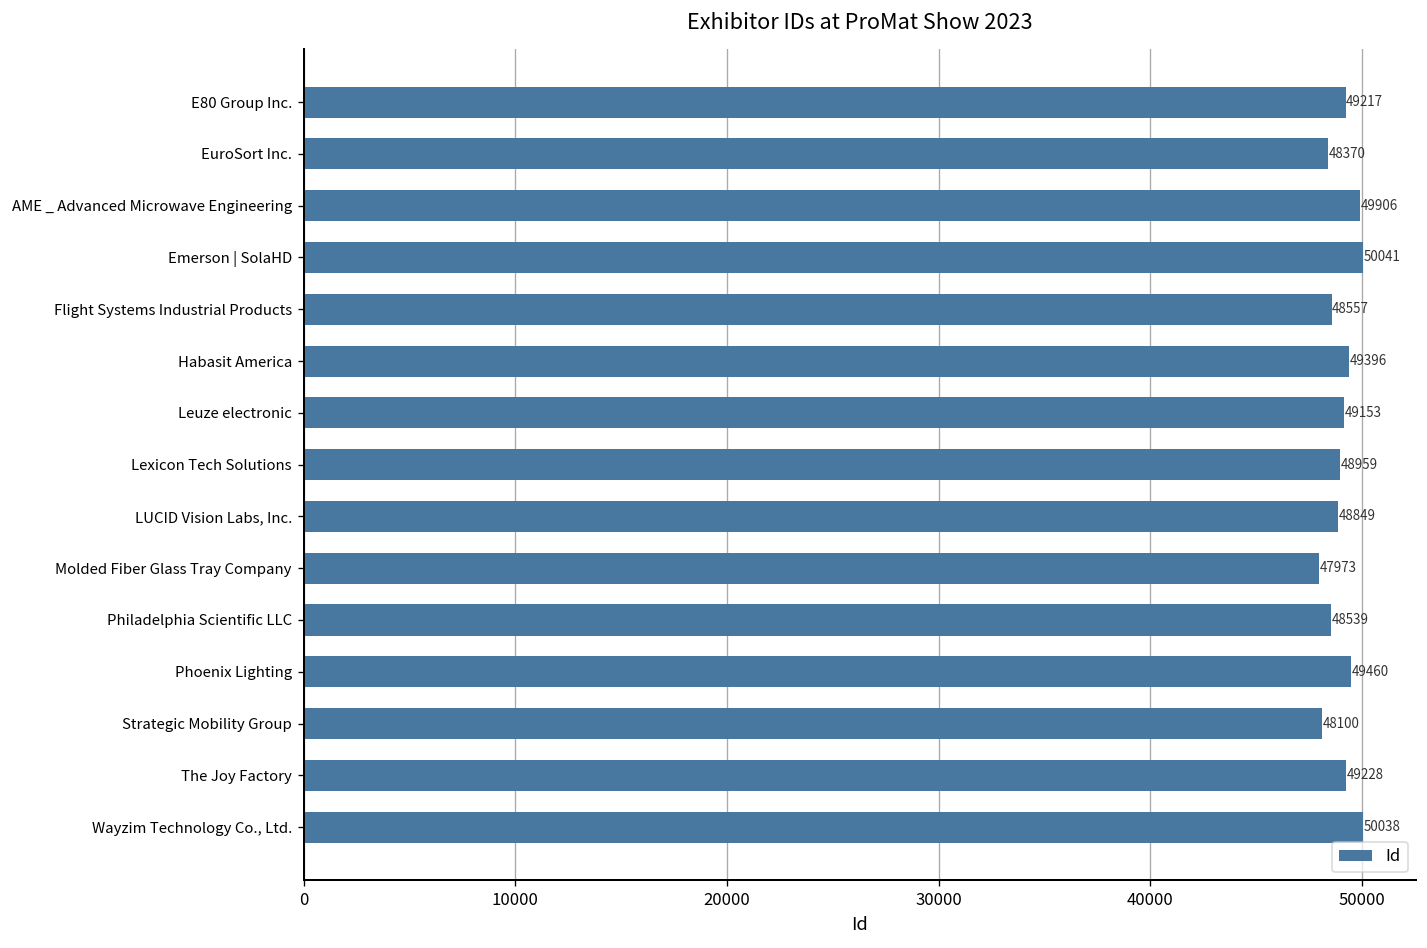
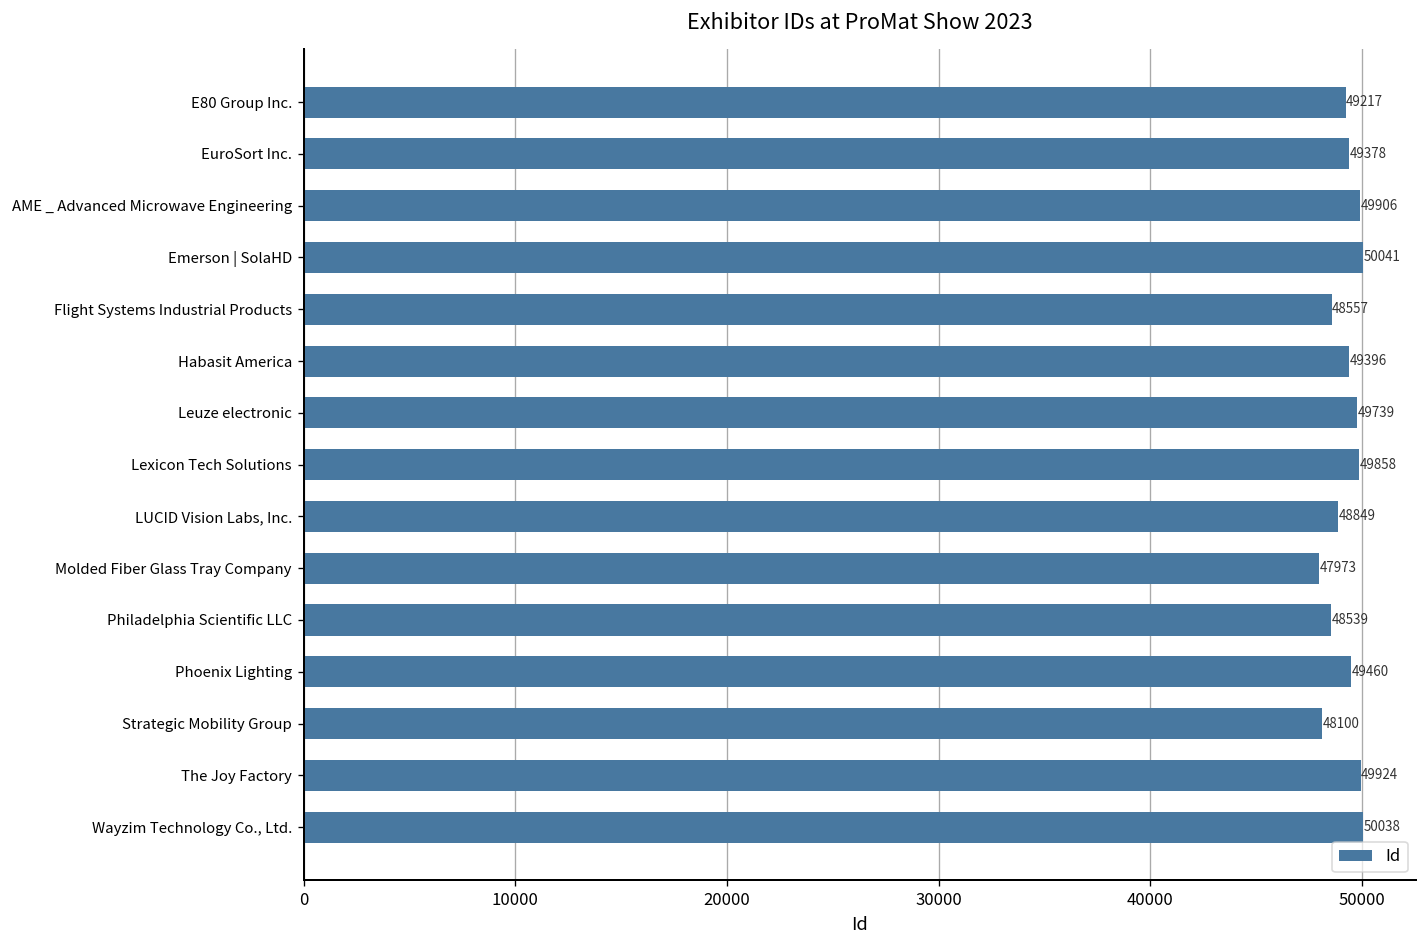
  {
    "E80 Group Inc.": 49217,
-   "EuroSort Inc.": 48370,
+   "EuroSort Inc.": 49378,
    "AME _ Advanced Microwave Engineering": 49906,
    "Emerson | SolaHD": 50041,
    "Flight Systems Industrial Products": 48557,
    "Habasit America": 49396,
-   "Leuze electronic": 49153,
-   "Lexicon Tech Solutions": 48959,
+   "Leuze electronic": 49739,
+   "Lexicon Tech Solutions": 49858,
    "LUCID Vision Labs, Inc.": 48849,
    "Molded Fiber Glass Tray Company": 47973,
    "Philadelphia Scientific LLC": 48539,
    "Phoenix Lighting": 49460,
    "Strategic Mobility Group": 48100,
-   "The Joy Factory": 49228,
+   "The Joy Factory": 49924,
    "Wayzim Technology Co., Ltd.": 50038
  }
